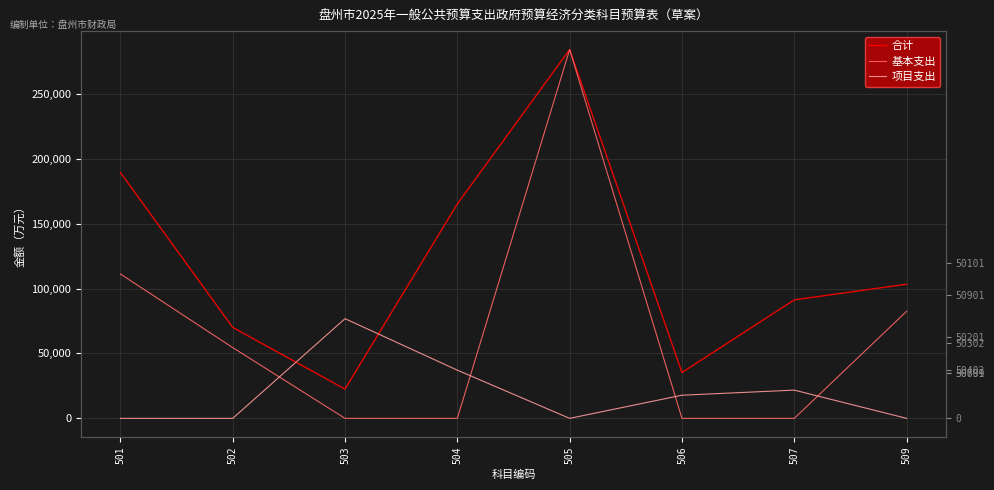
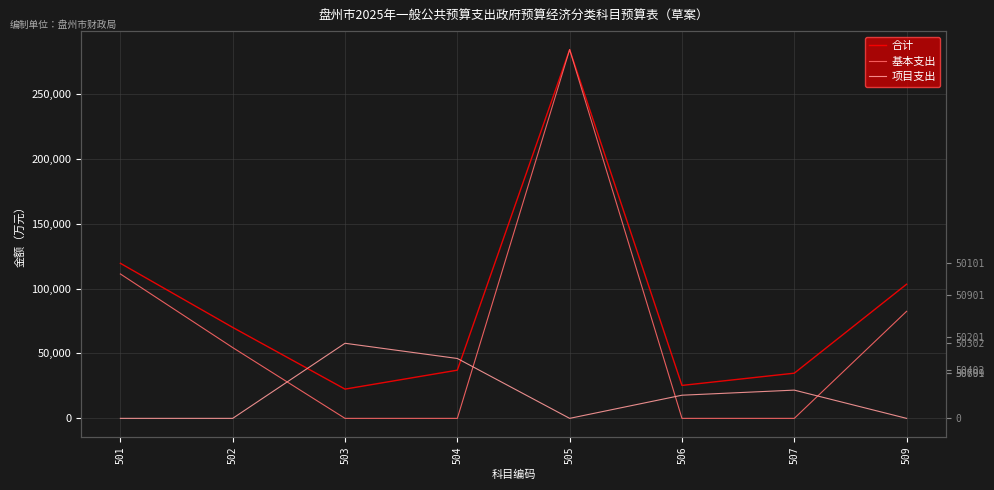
  {
    "合计": {
-     "501": "189,000",
+     "501": "119,000",
      "502": "70,000",
      "503": "23,000",
-     "504": "165,000",
-     "506": "35,000",
-     "507": "91,000",
+     "504": "37,000",
+     "506": "25,000",
+     "507": "35,000",
      "509": "103,000"
    },
    "基本支出": {
      "501": "111,000",
      "502": "55,000",
      "503": "0",
      "504": "0",
      "506": "0",
      "507": "0",
      "509": "82,000"
    },
    "项目支出": {
      "501": "0",
      "502": "0",
-     "503": "77,000",
-     "504": "37,000",
+     "503": "58,000",
+     "504": "46,000",
      "505": "0",
      "506": "18,000",
      "507": "22,000",
      "509": "0"
    }
  }
